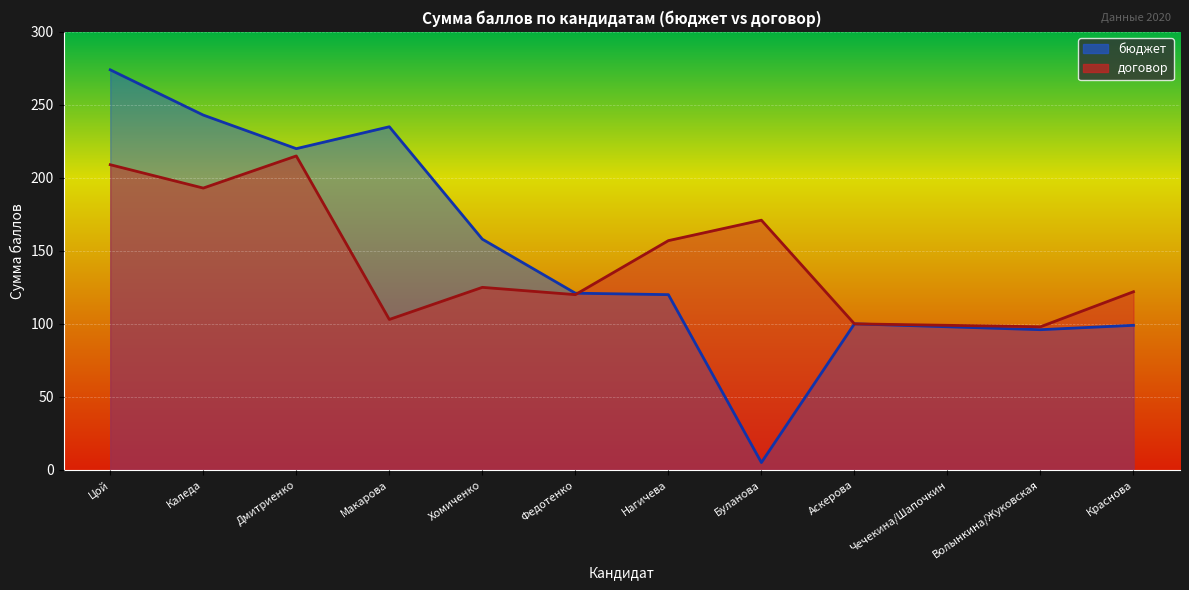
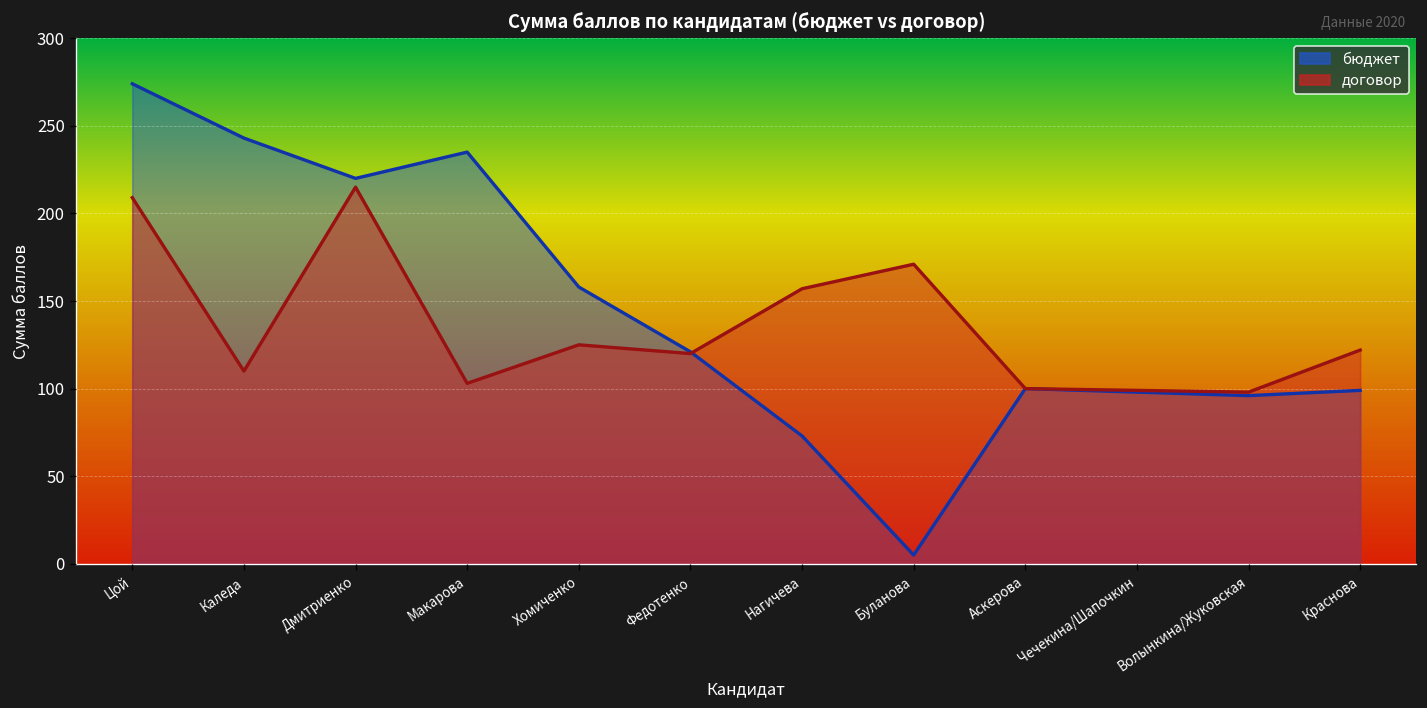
  {
    "бюджет": {
      "Цой": 274,
      "Каледа": 243,
      "Дмитриенко": 220,
      "Макарова": 235,
      "Хомиченко": 158,
-     "Нагичева": 120,
+     "Нагичева": 73,
      "Буланова": 5,
      "Волынкина/Жуковская": 96,
      "Краснова": 99
    },
    "договор": {
      "Цой": 209,
-     "Каледа": 193,
+     "Каледа": 110,
      "Дмитриенко": 215,
      "Макарова": 103,
      "Хомиченко": 125,
      "Нагичева": 157,
      "Буланова": 171,
      "Волынкина/Жуковская": 98,
      "Краснова": 122
    }
  }
